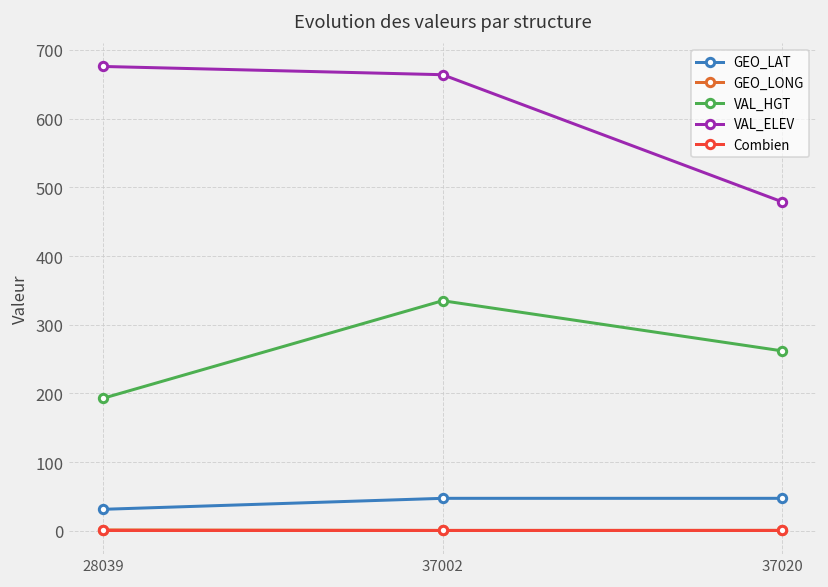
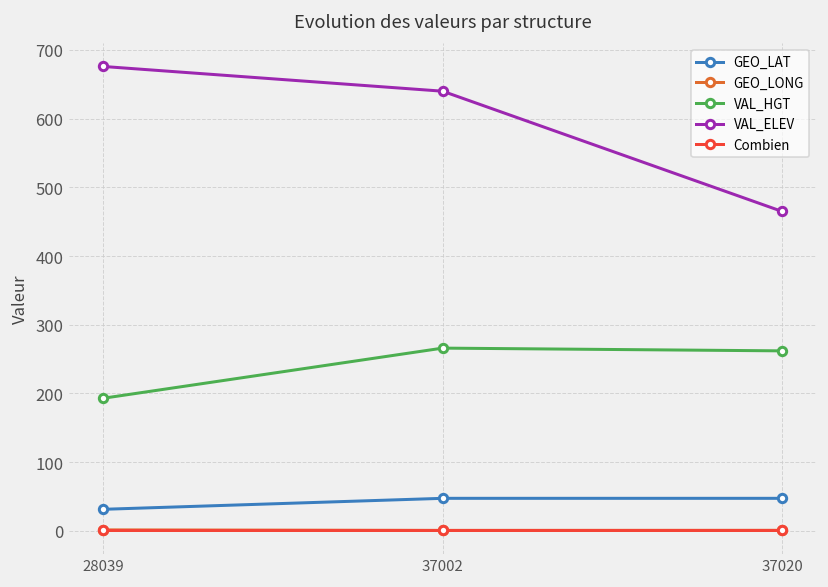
  {
    "GEO_LAT": {
      "28039": 30,
      "37002": 50,
      "37020": 50
    },
    "VAL_HGT": {
      "28039": 190,
-     "37002": 340,
+     "37002": 270,
      "37020": 260
    },
    "VAL_ELEV": {
      "28039": 680,
-     "37002": 660,
-     "37020": 480
+     "37002": 640,
+     "37020": 470
    }
  }
